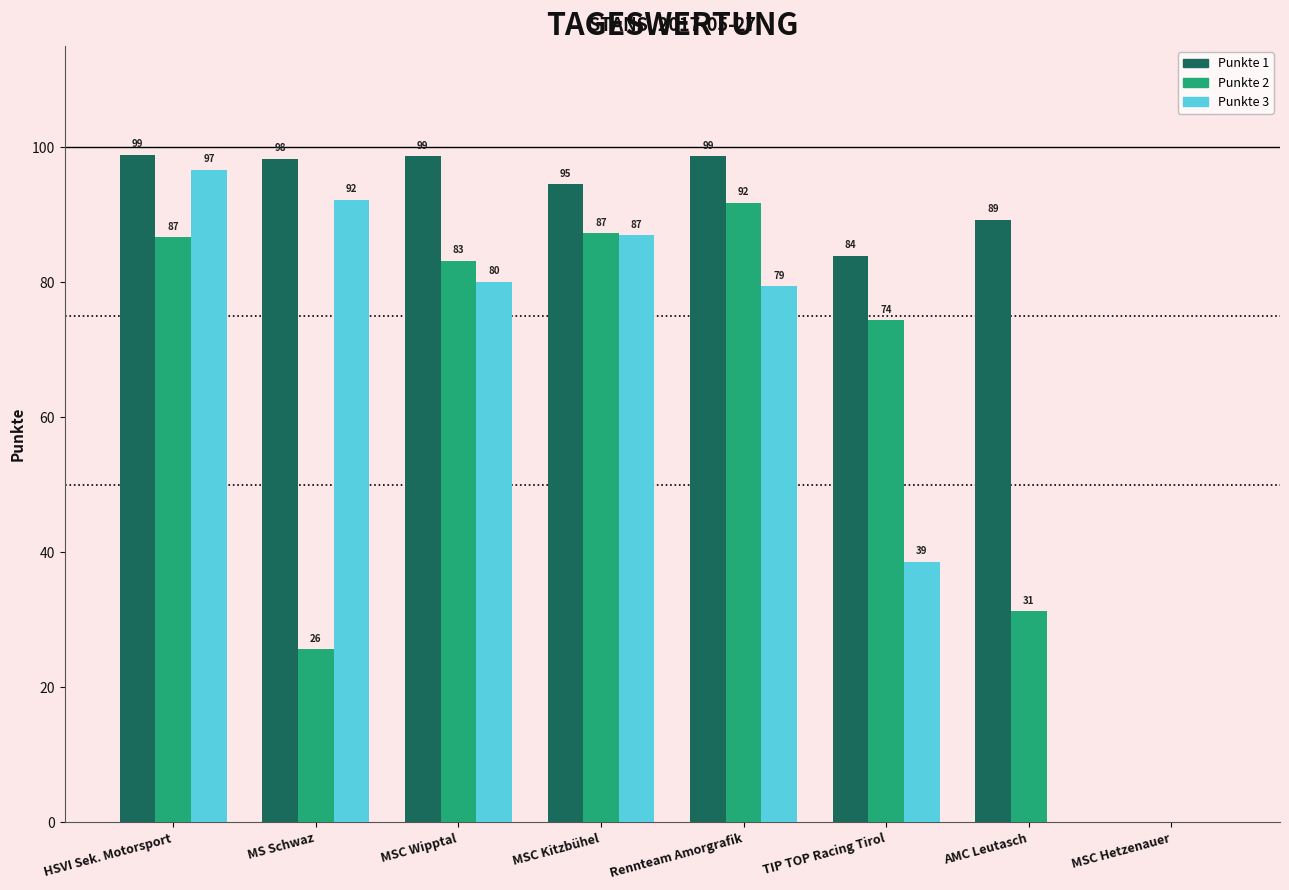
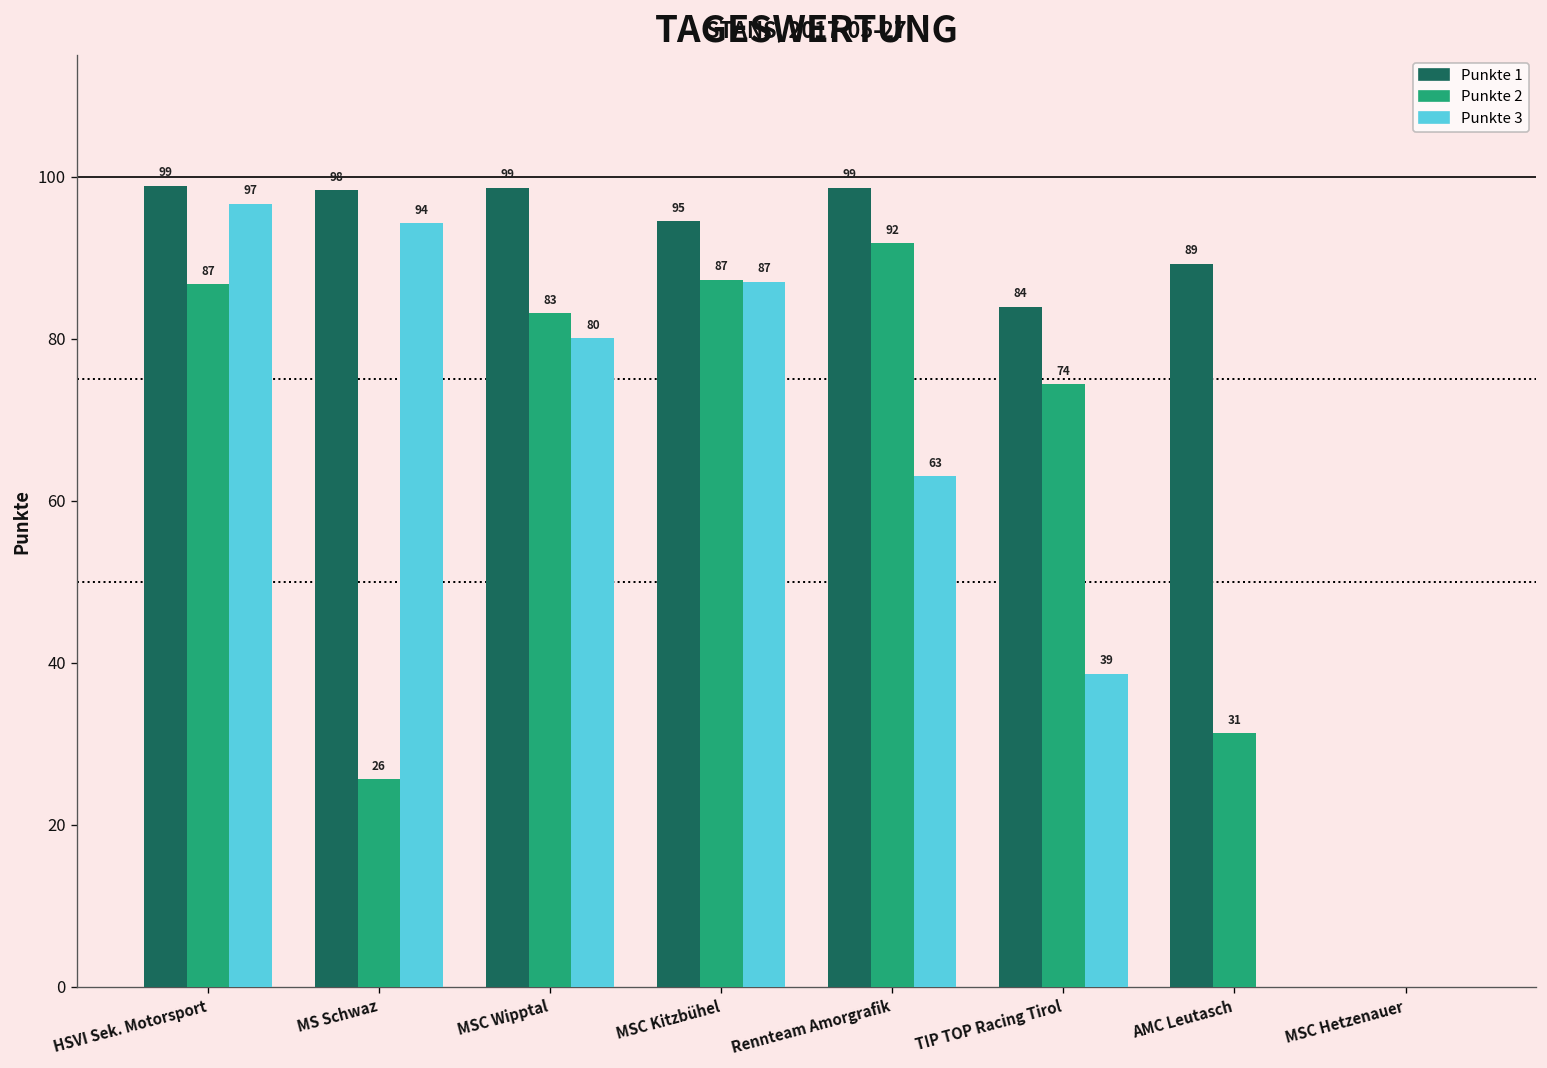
  {
    "Punkte 1": {
      "HSVI Sek. Motorsport": 99,
      "MS Schwaz": 98,
      "MSC Wipptal": 99,
      "MSC Kitzbühel": 95,
      "Rennteam Amorgrafik": 99,
      "TIP TOP Racing Tirol": 84,
      "AMC Leutasch": 89
    },
    "Punkte 2": {
      "HSVI Sek. Motorsport": 87,
      "MS Schwaz": 26,
      "MSC Wipptal": 83,
      "MSC Kitzbühel": 87,
      "Rennteam Amorgrafik": 92,
      "TIP TOP Racing Tirol": 74,
      "AMC Leutasch": 31
    },
    "Punkte 3": {
      "HSVI Sek. Motorsport": 97,
-     "MS Schwaz": 92,
+     "MS Schwaz": 94,
      "MSC Wipptal": 80,
      "MSC Kitzbühel": 87,
-     "Rennteam Amorgrafik": 79,
+     "Rennteam Amorgrafik": 63,
      "TIP TOP Racing Tirol": 39
    }
  }
